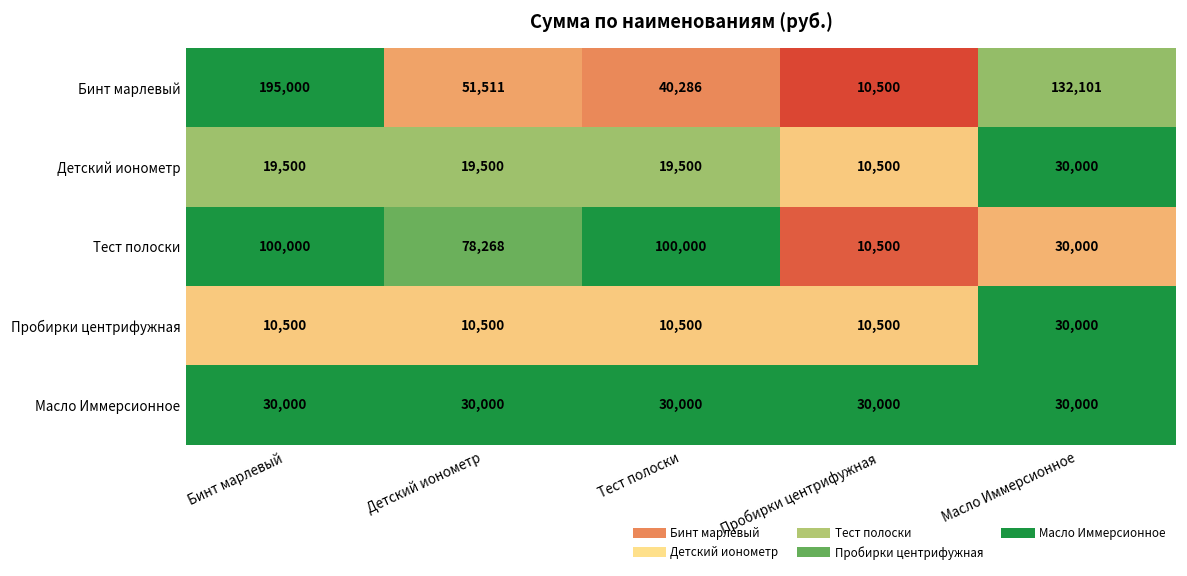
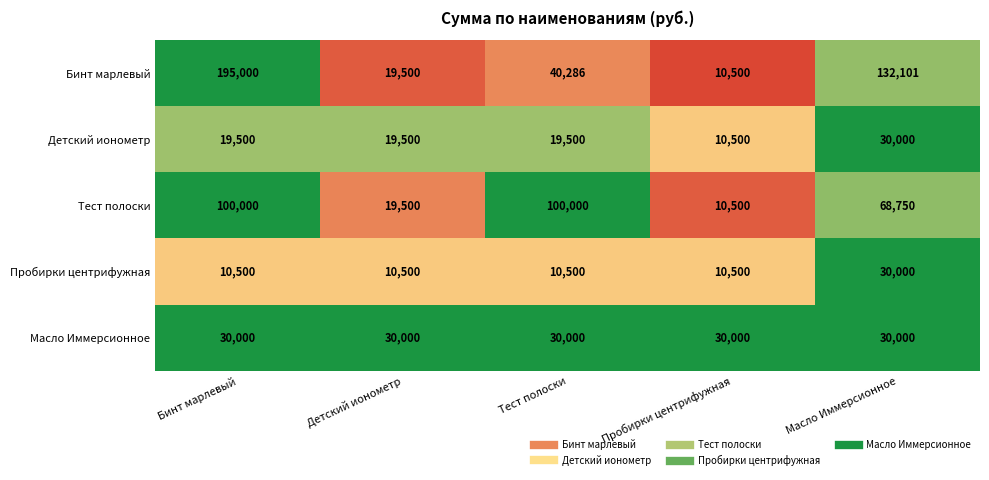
  {
    "Бинт марлевый": {
      "Бинт марлевый": "195,000",
-     "Детский ионометр": "51,511",
+     "Детский ионометр": "19,500",
      "Тест полоски": "40,286",
      "Пробирки центрифужная": "10,500",
      "Масло Иммерсионное": "132,101"
    },
    "Детский ионометр": {
      "Бинт марлевый": "19,500",
      "Детский ионометр": "19,500",
      "Тест полоски": "19,500",
      "Пробирки центрифужная": "10,500",
      "Масло Иммерсионное": "30,000"
    },
    "Тест полоски": {
      "Бинт марлевый": "100,000",
-     "Детский ионометр": "78,268",
+     "Детский ионометр": "19,500",
      "Тест полоски": "100,000",
      "Пробирки центрифужная": "10,500",
-     "Масло Иммерсионное": "30,000"
+     "Масло Иммерсионное": "68,750"
    },
    "Пробирки центрифужная": {
      "Бинт марлевый": "10,500",
      "Детский ионометр": "10,500",
      "Тест полоски": "10,500",
      "Пробирки центрифужная": "10,500",
      "Масло Иммерсионное": "30,000"
    },
    "Масло Иммерсионное": {
      "Бинт марлевый": "30,000",
      "Детский ионометр": "30,000",
      "Тест полоски": "30,000",
      "Пробирки центрифужная": "30,000",
      "Масло Иммерсионное": "30,000"
    }
  }
